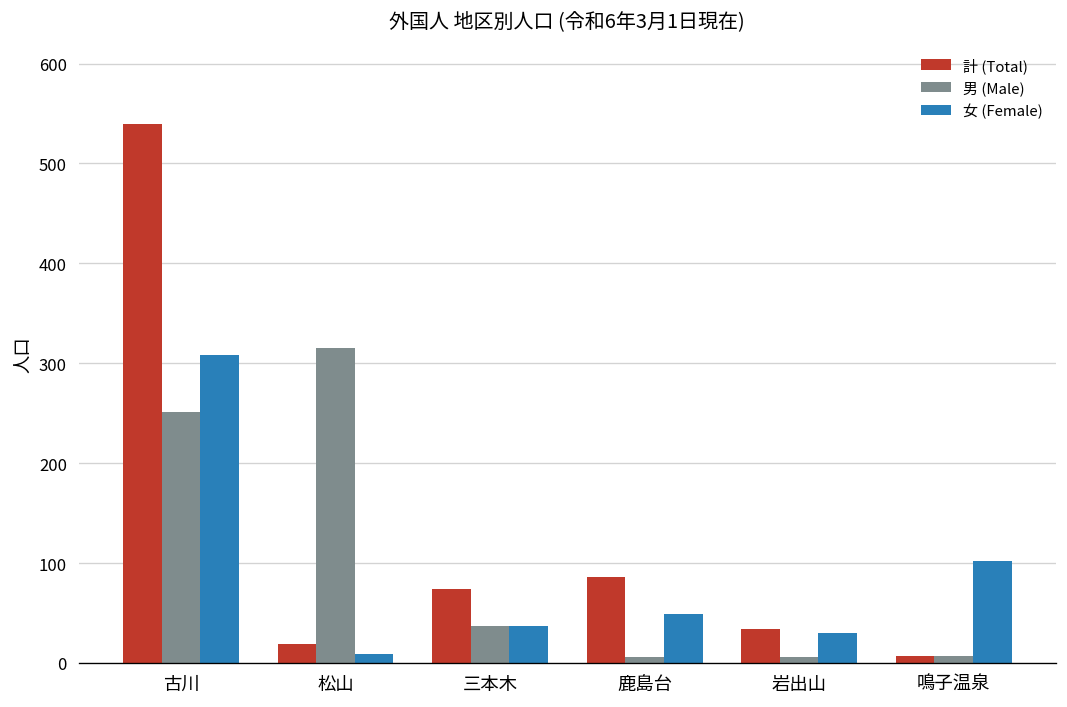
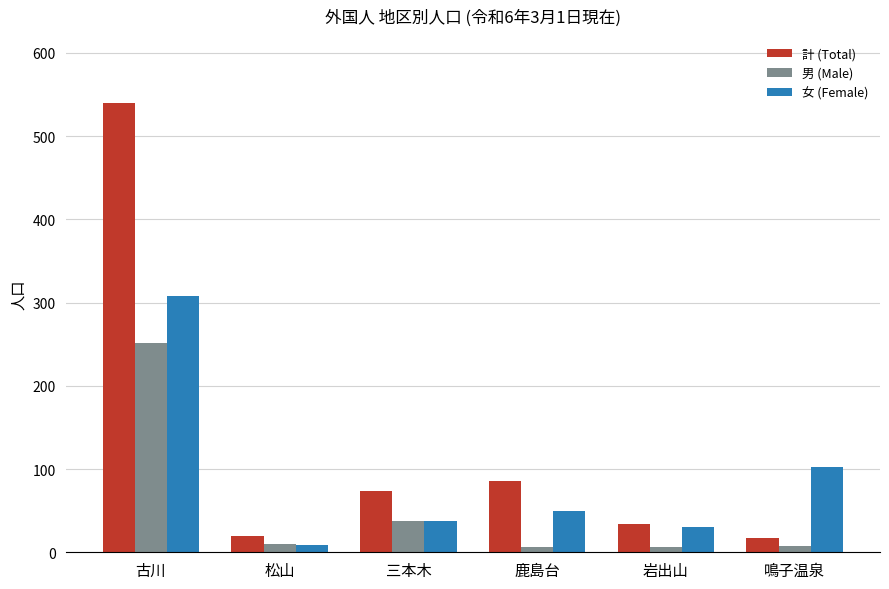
  {
    "計 (Total)": {
      "古川": 540,
      "松山": 20,
      "三本木": 70,
      "鹿島台": 90,
      "岩出山": 30,
-     "鳴子温泉": 10
+     "鳴子温泉": 20
    },
    "男 (Male)": {
      "古川": 250,
-     "松山": 320,
+     "松山": 10,
      "三本木": 40,
      "鹿島台": 10,
      "岩出山": 10,
      "鳴子温泉": 10
    },
    "女 (Female)": {
      "古川": 310,
      "松山": 10,
      "三本木": 40,
      "鹿島台": 50,
      "岩出山": 30,
      "鳴子温泉": 100
    }
  }
